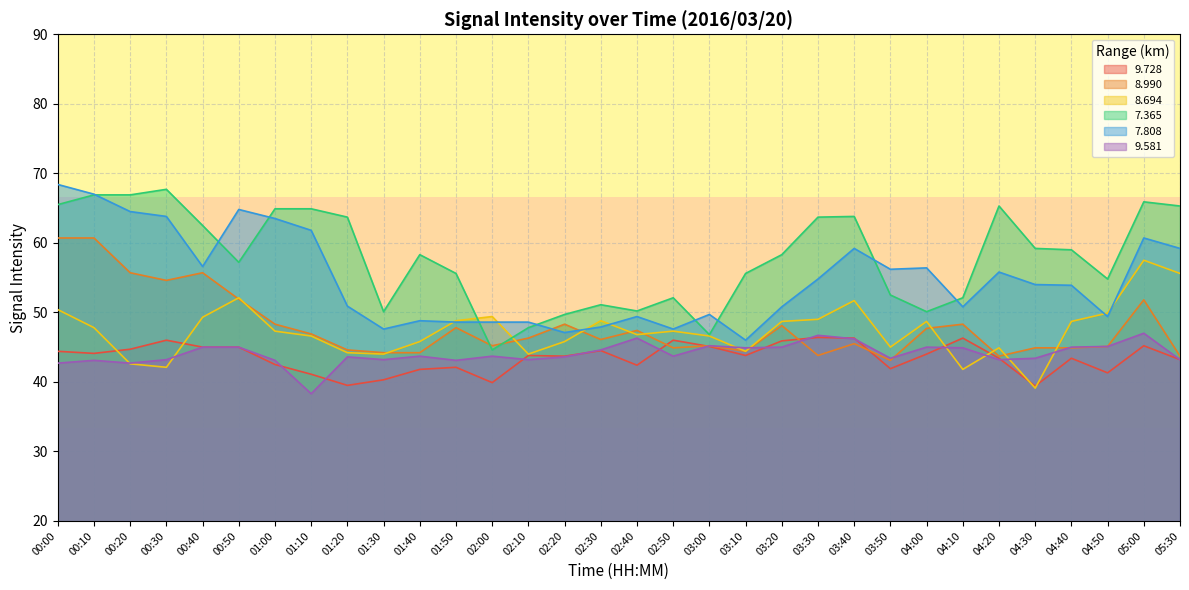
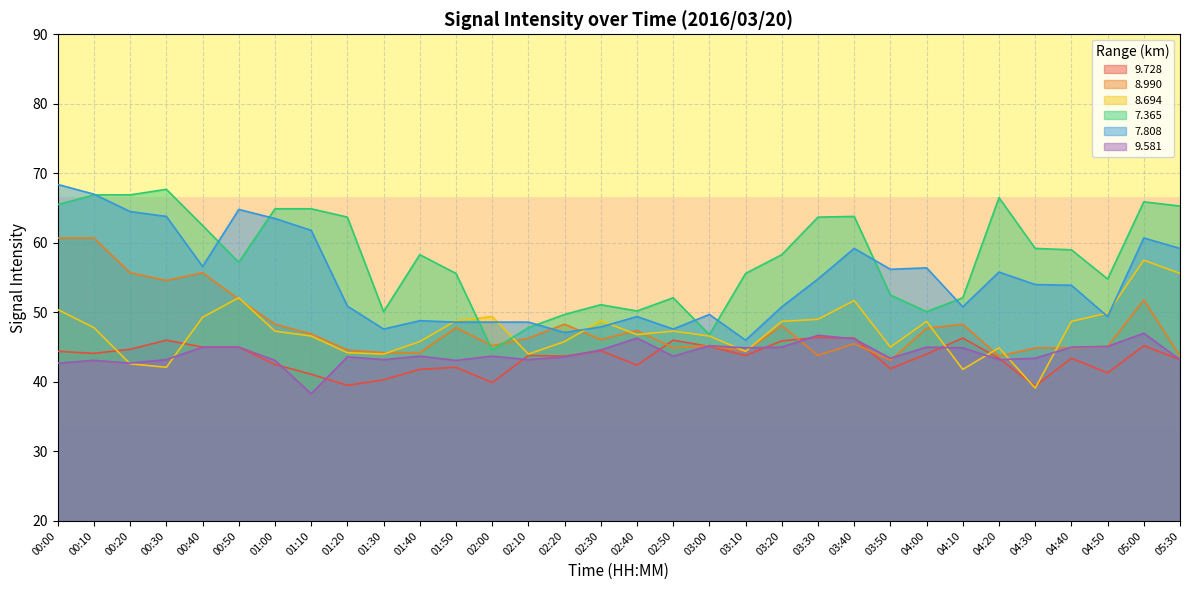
  {
    "7.365": {
      "00:00": 66,
      "00:20": 67,
      "00:30": 68,
      "00:40": 63,
      "00:50": 57,
      "01:00": 65,
      "01:10": 65,
      "01:20": 64,
      "01:30": 50,
      "01:40": 58,
      "01:50": 56,
      "02:00": 45,
      "02:10": 48,
      "02:20": 50,
      "02:30": 51,
      "02:40": 50,
      "02:50": 52,
      "03:10": 56,
      "03:20": 58,
      "03:30": 64,
      "03:40": 64,
      "03:50": 53,
      "04:00": 50,
      "04:10": 52,
-     "04:20": 65,
+     "04:20": 67,
      "04:30": 59,
      "04:40": 59,
      "04:50": 55,
      "05:00": 66,
      "05:30": 65
    },
    "7.808": {
      "00:00": 68,
      "00:20": 65,
      "00:30": 64,
      "00:40": 57,
      "00:50": 65,
      "01:00": 64,
      "01:10": 62,
      "01:20": 51,
      "01:30": 48,
      "01:40": 49,
      "02:00": 49,
      "02:10": 49,
      "02:20": 47,
      "02:30": 48,
      "02:40": 49,
      "03:00": 50,
      "03:10": 46,
      "03:20": 51,
      "03:30": 55,
      "03:40": 59,
      "03:50": 56,
      "04:00": 56,
      "04:10": 51,
      "04:20": 56,
      "04:30": 54,
      "04:40": 54,
      "04:50": 49,
      "05:00": 61,
      "05:30": 59
    },
    "9.581": {
      "00:00": 43,
      "00:10": 43,
      "00:30": 43,
      "01:00": 43,
      "01:10": 38,
      "01:20": 44,
      "01:30": 43,
      "01:40": 44,
      "01:50": 43,
      "02:00": 44,
      "02:10": 43,
      "02:40": 46,
      "02:50": 44,
      "03:10": 45,
      "03:20": 45,
      "04:00": 45,
      "04:10": 45,
      "04:30": 43,
      "05:00": 47
    }
  }
